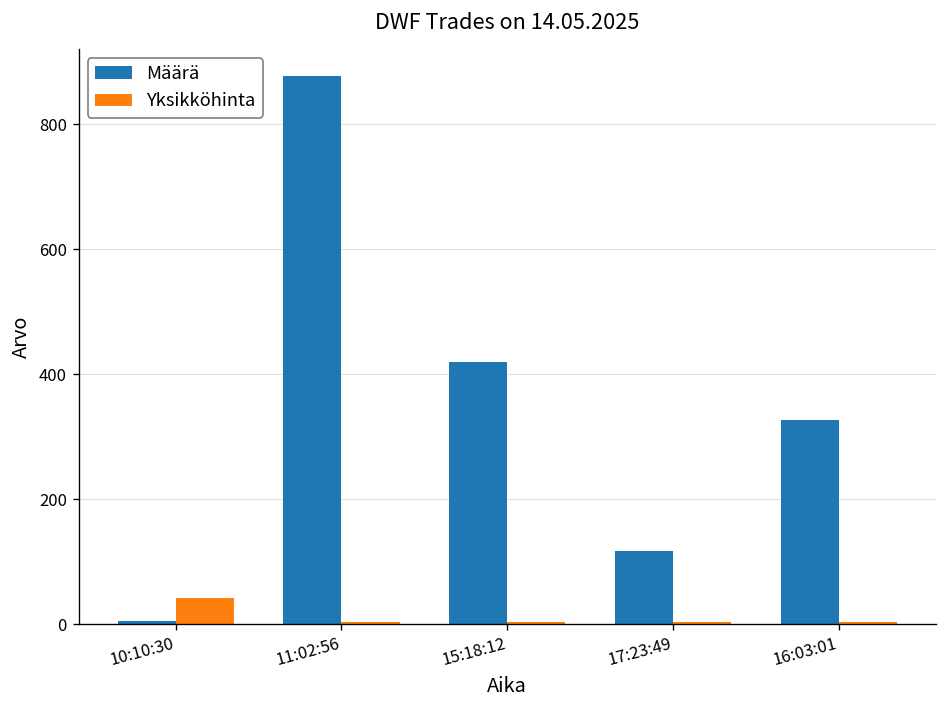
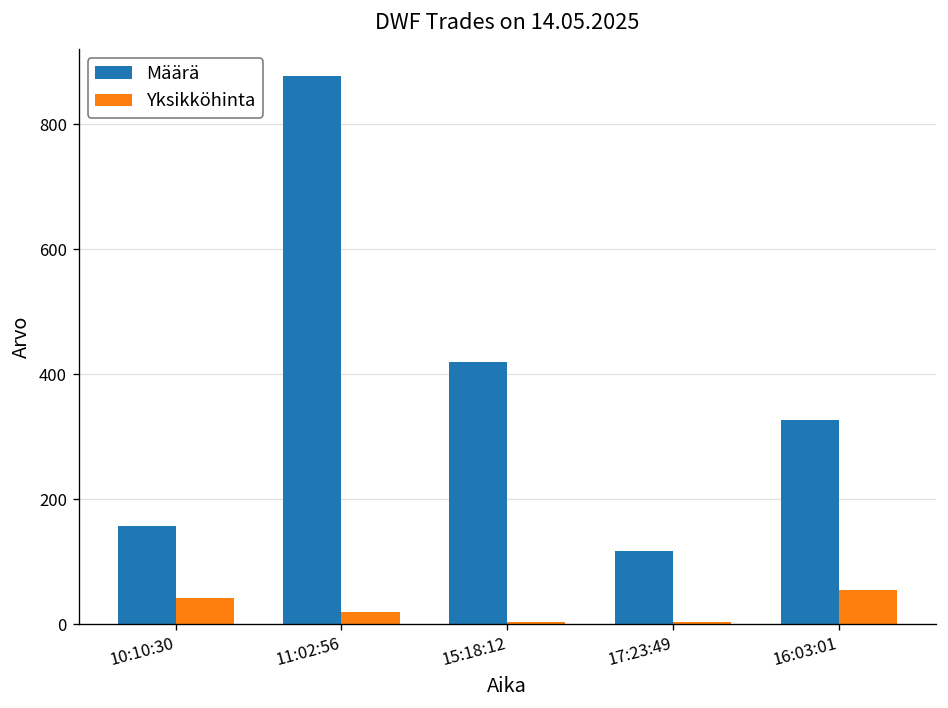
  {
    "Määrä": {
-     "10:10:30": 10,
+     "10:10:30": 160,
      "11:02:56": 880,
      "15:18:12": 420,
      "17:23:49": 120,
      "16:03:01": 330
    },
    "Yksikköhinta": {
      "10:10:30": 40,
-     "11:02:56": 0,
-     "16:03:01": 0
+     "11:02:56": 20,
+     "16:03:01": 50
    }
  }
